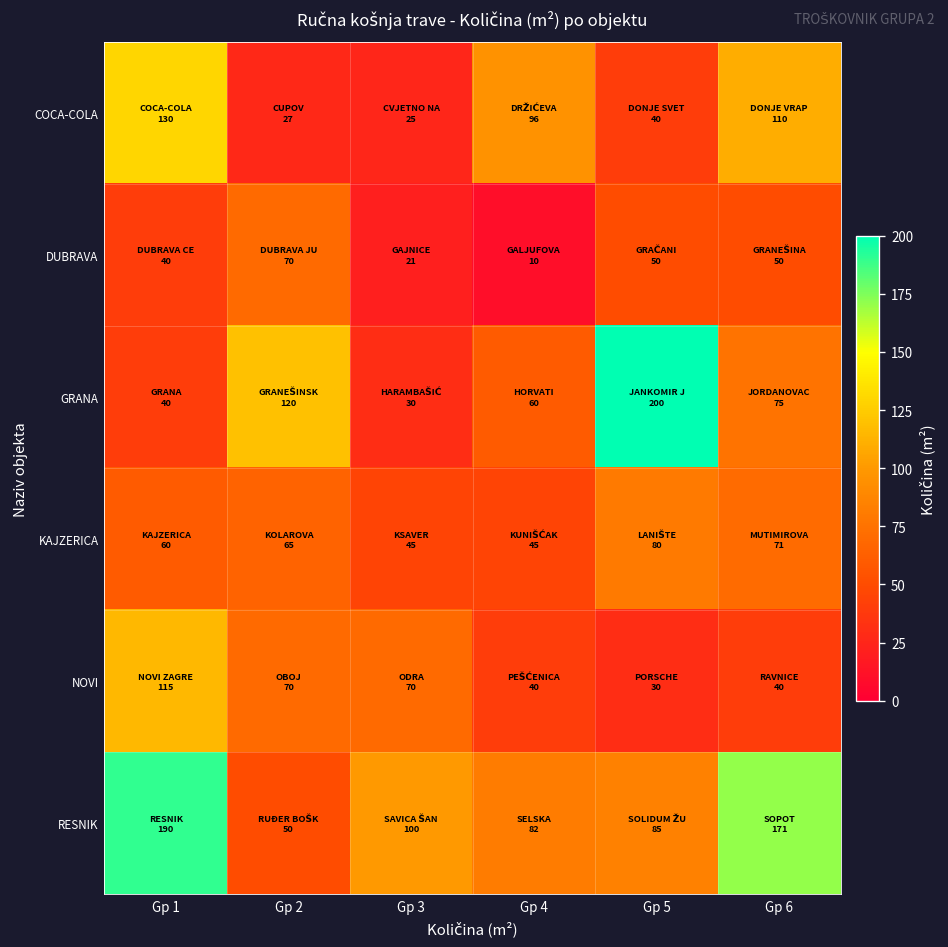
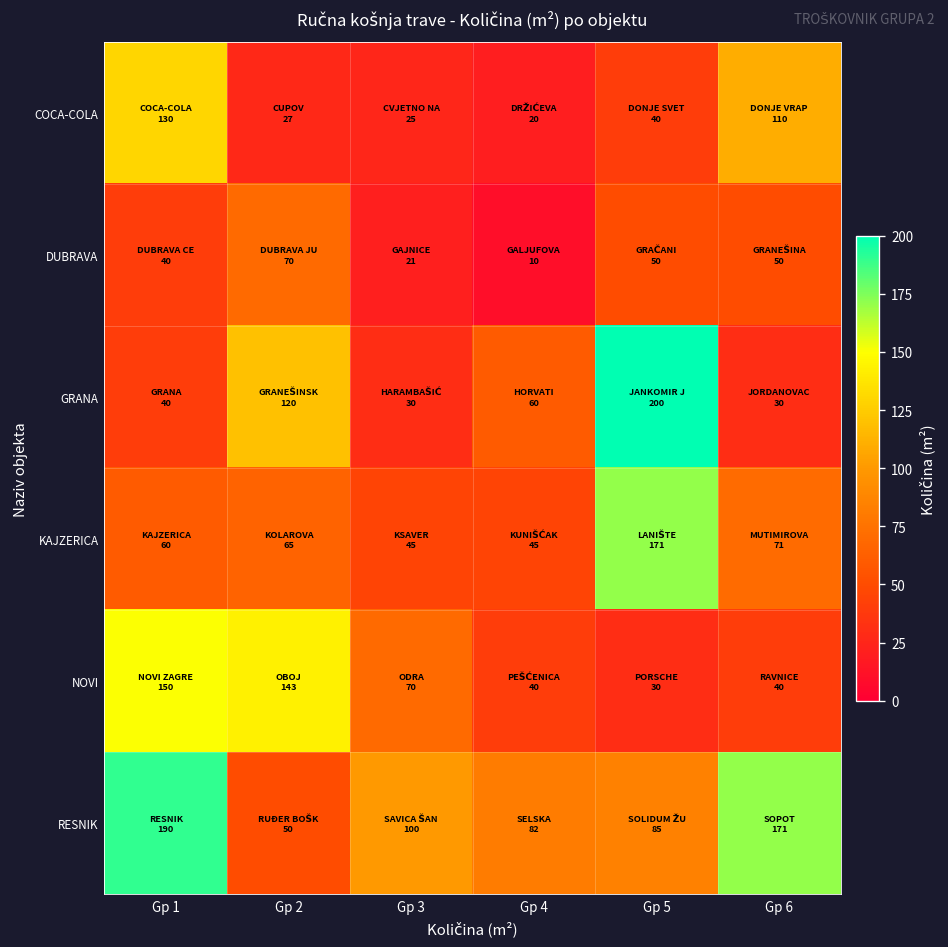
  {
    "COCA-COLA": {
      "Gp 1": 130,
      "Gp 2": 27,
      "Gp 3": 25,
-     "Gp 4": 96,
+     "Gp 4": 20,
      "Gp 5": 40,
      "Gp 6": 110
    },
    "DUBRAVA": {
      "Gp 1": 40,
      "Gp 2": 70,
      "Gp 3": 21,
      "Gp 4": 10,
      "Gp 5": 50,
      "Gp 6": 50
    },
    "GRANA": {
      "Gp 1": 40,
      "Gp 2": 120,
      "Gp 3": 30,
      "Gp 4": 60,
      "Gp 5": 200,
-     "Gp 6": 75
+     "Gp 6": 30
    },
    "KAJZERICA": {
      "Gp 1": 60,
      "Gp 2": 65,
      "Gp 3": 45,
      "Gp 4": 45,
-     "Gp 5": 80,
+     "Gp 5": 171,
      "Gp 6": 71
    },
    "NOVI": {
-     "Gp 1": 115,
-     "Gp 2": 70,
+     "Gp 1": 150,
+     "Gp 2": 143,
      "Gp 3": 70,
      "Gp 4": 40,
      "Gp 5": 30,
      "Gp 6": 40
    },
    "RESNIK": {
      "Gp 1": 190,
      "Gp 2": 50,
      "Gp 3": 100,
      "Gp 4": 82,
      "Gp 5": 85,
      "Gp 6": 171
    }
  }
